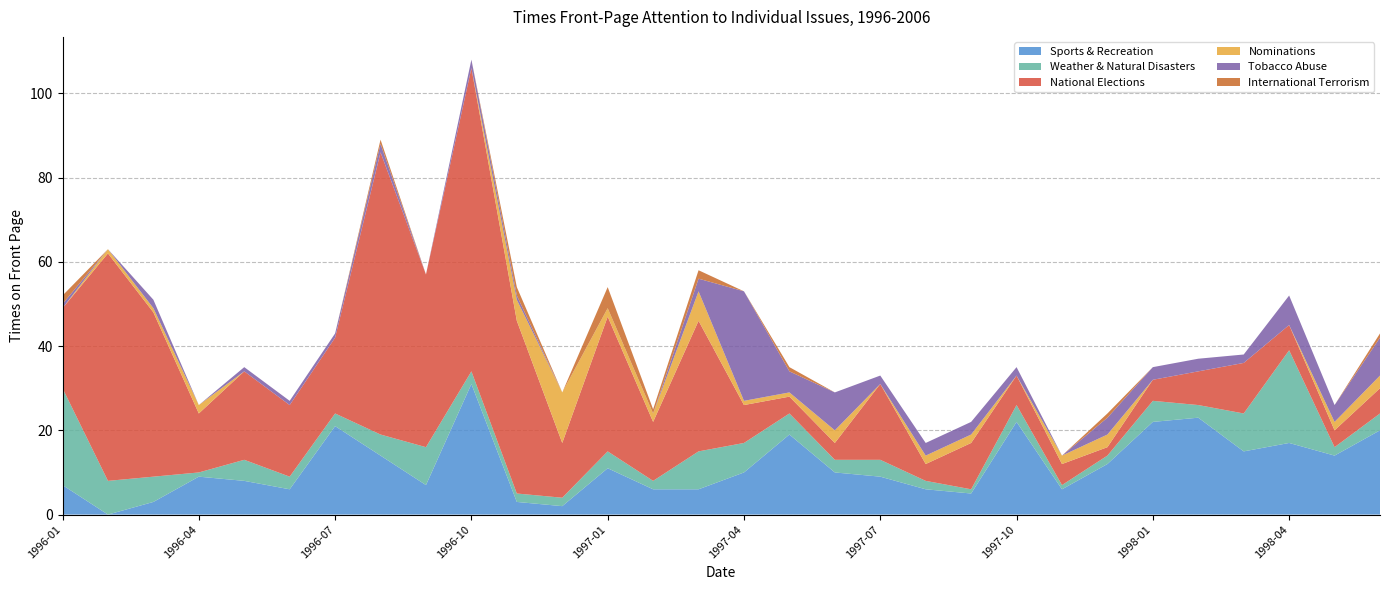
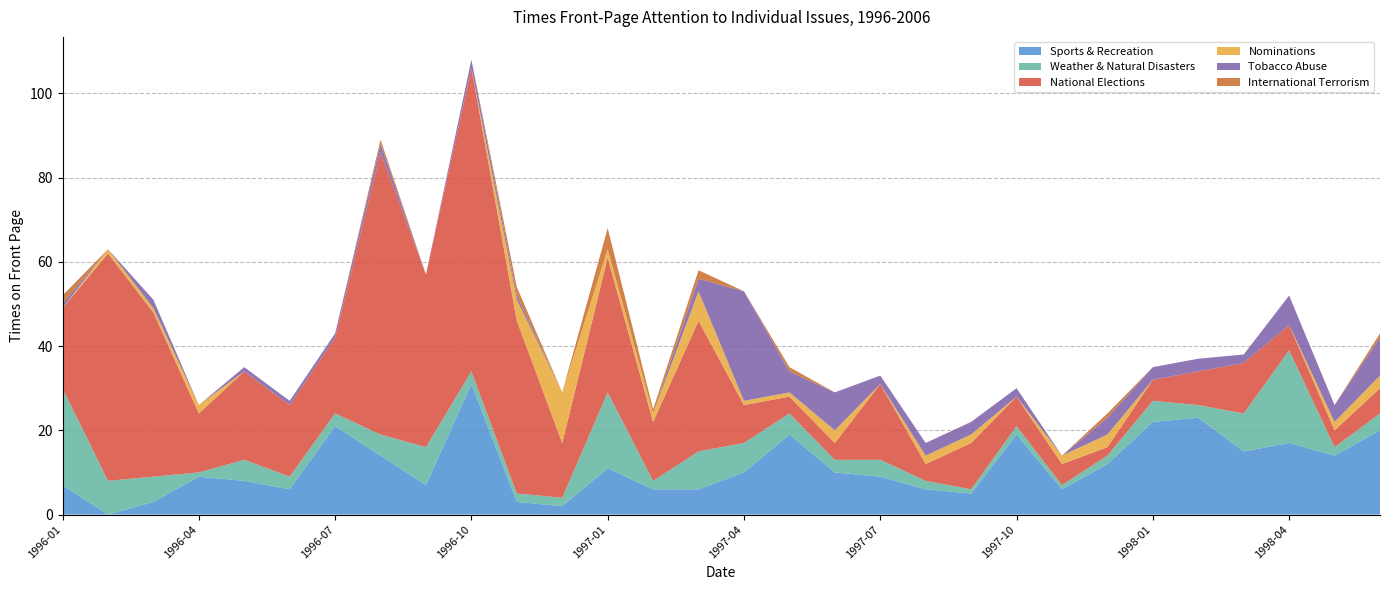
  {
    "Sports & Recreation": {
      "1996-01": 7,
      "1996-04": 9,
      "1996-07": 21,
      "1996-10": 31,
      "1997-01": 11,
      "1997-04": 10,
      "1997-07": 9,
-     "1997-10": 22,
+     "1997-10": 19,
      "1998-01": 22,
      "1998-04": 17
    },
    "Weather & Natural Disasters": {
      "1996-01": 23,
      "1996-04": 1,
      "1996-07": 3,
      "1996-10": 3,
-     "1997-01": 4,
+     "1997-01": 18,
      "1997-04": 7,
      "1997-07": 4,
-     "1997-10": 4,
+     "1997-10": 2,
      "1998-01": 5,
      "1998-04": 22
    },
    "Nominations": {
      "1997-04": 1
    },
    "Tobacco Abuse": {
      "1996-01": 1
    }
  }
